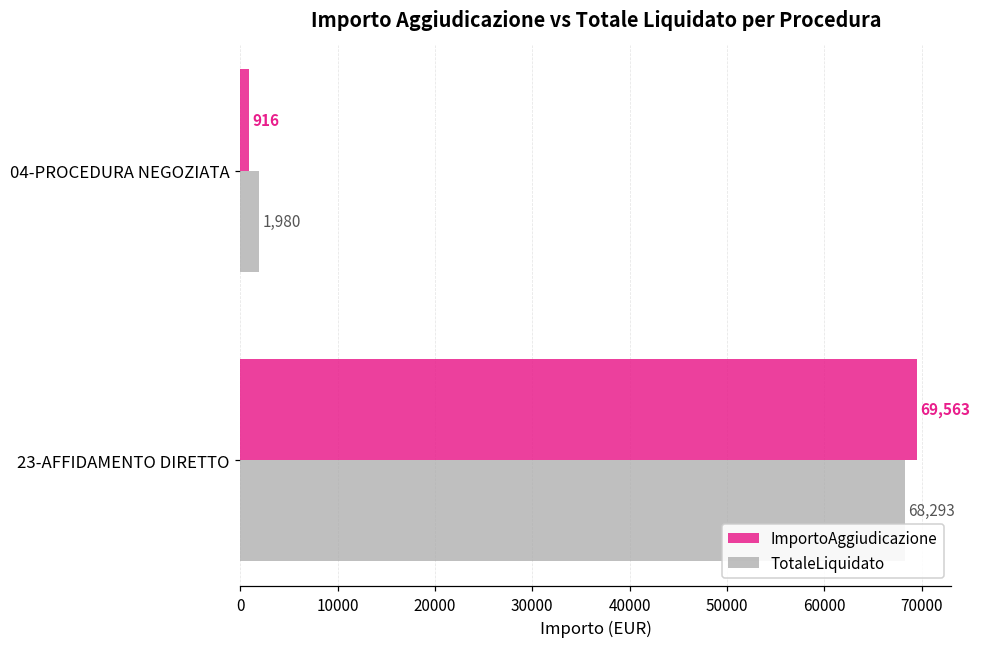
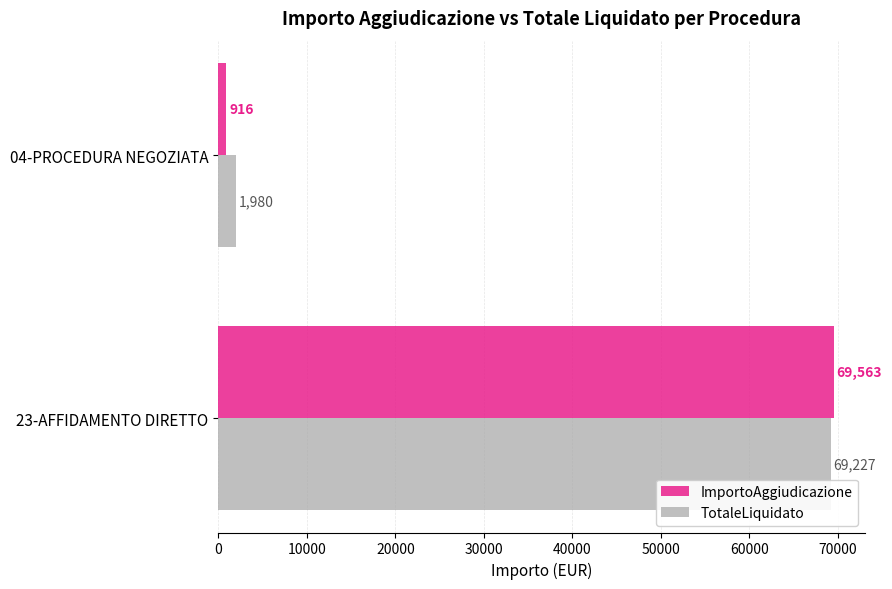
  {
    "ImportoAggiudicazione": {
      "04-PROCEDURA NEGOZIATA": "916",
      "23-AFFIDAMENTO DIRETTO": "69,563"
    },
    "TotaleLiquidato": {
      "04-PROCEDURA NEGOZIATA": "1,980",
-     "23-AFFIDAMENTO DIRETTO": "68,293"
+     "23-AFFIDAMENTO DIRETTO": "69,227"
    }
  }
